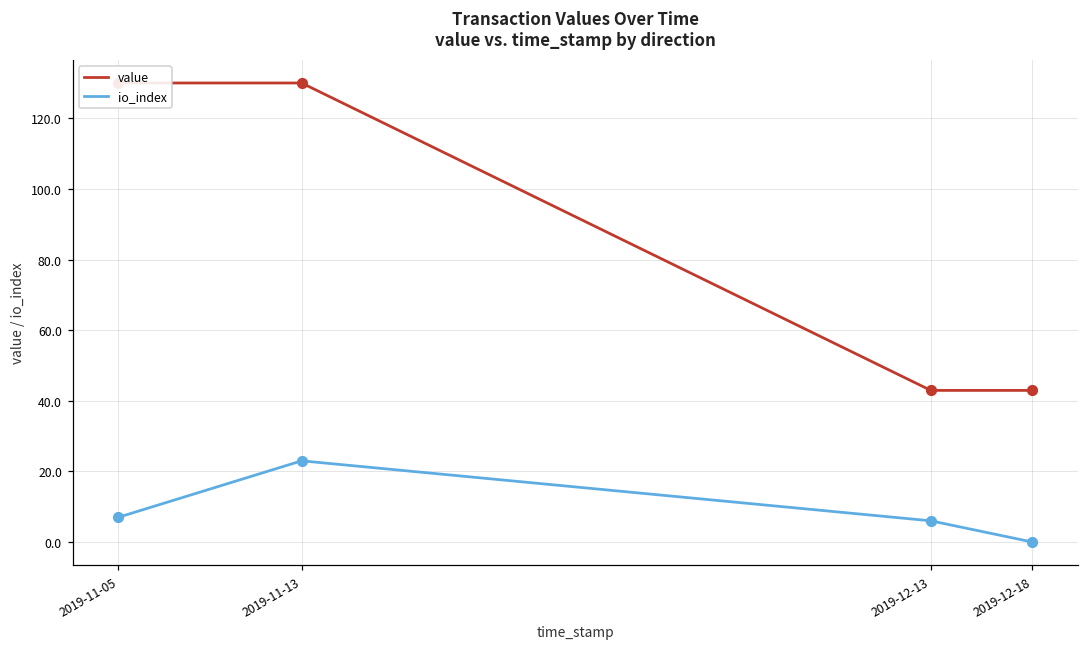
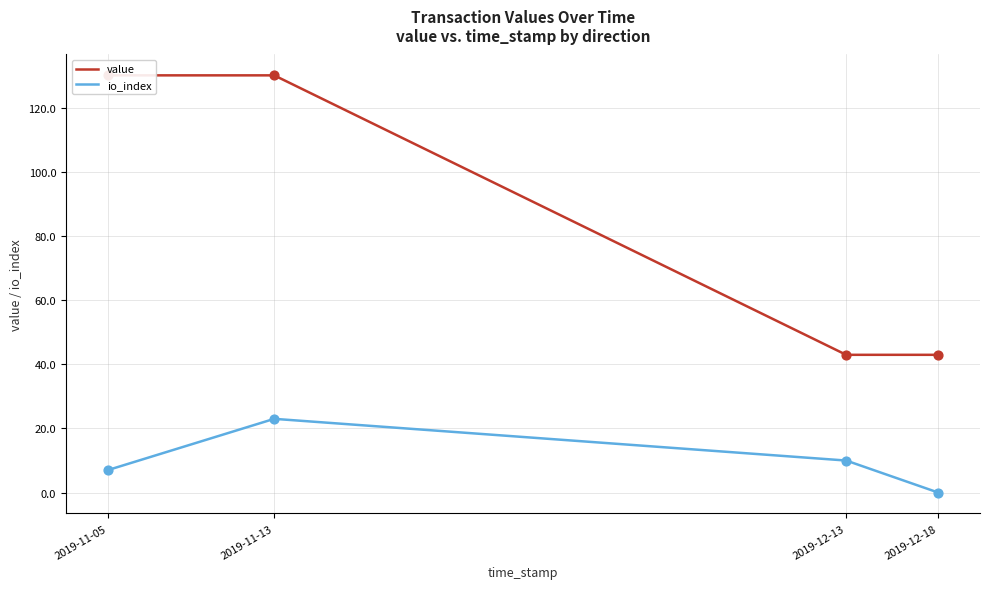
  {
    "value": {
      "2019-11-13": 130,
      "2019-12-13": 43,
      "2019-12-18": 43
    },
    "io_index": {
      "2019-11-05": 7,
      "2019-11-13": 23,
-     "2019-12-13": 6,
+     "2019-12-13": 10,
      "2019-12-18": 0
    }
  }
